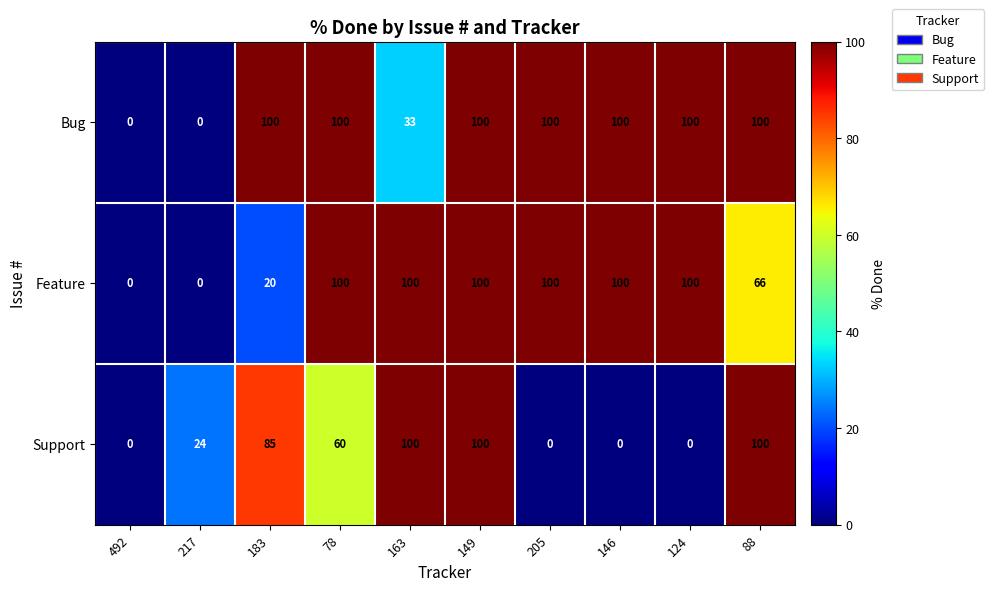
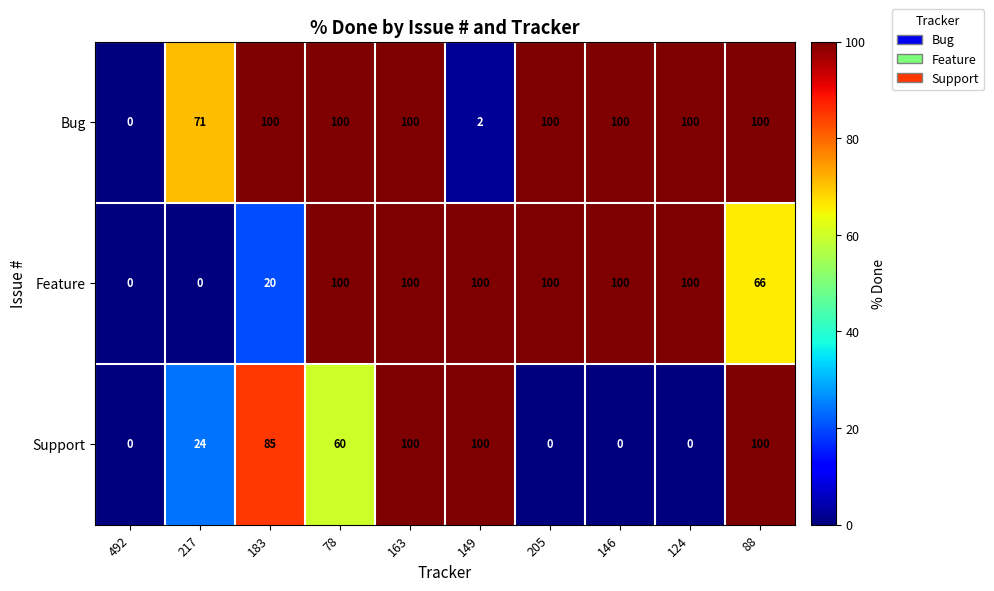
  {
    "Bug": {
      "492": 0,
-     "217": 0,
+     "217": 71,
      "183": 100,
      "78": 100,
-     "163": 33,
-     "149": 100,
+     "163": 100,
+     "149": 2,
      "205": 100,
      "146": 100,
      "124": 100,
      "88": 100
    },
    "Feature": {
      "492": 0,
      "217": 0,
      "183": 20,
      "78": 100,
      "163": 100,
      "149": 100,
      "205": 100,
      "146": 100,
      "124": 100,
      "88": 66
    },
    "Support": {
      "492": 0,
      "217": 24,
      "183": 85,
      "78": 60,
      "163": 100,
      "149": 100,
      "205": 0,
      "146": 0,
      "124": 0,
      "88": 100
    }
  }
